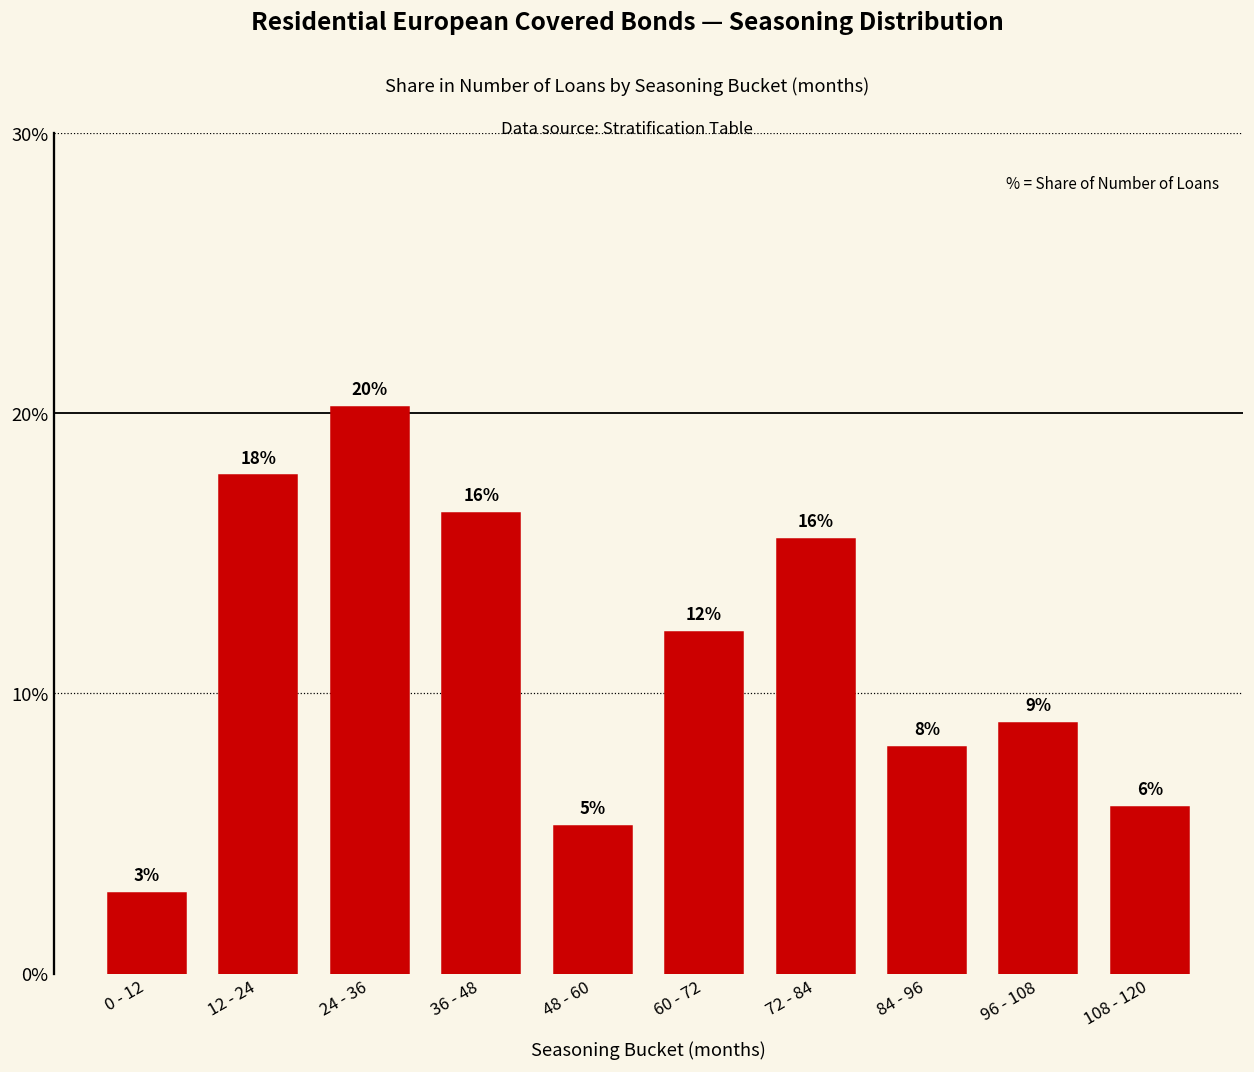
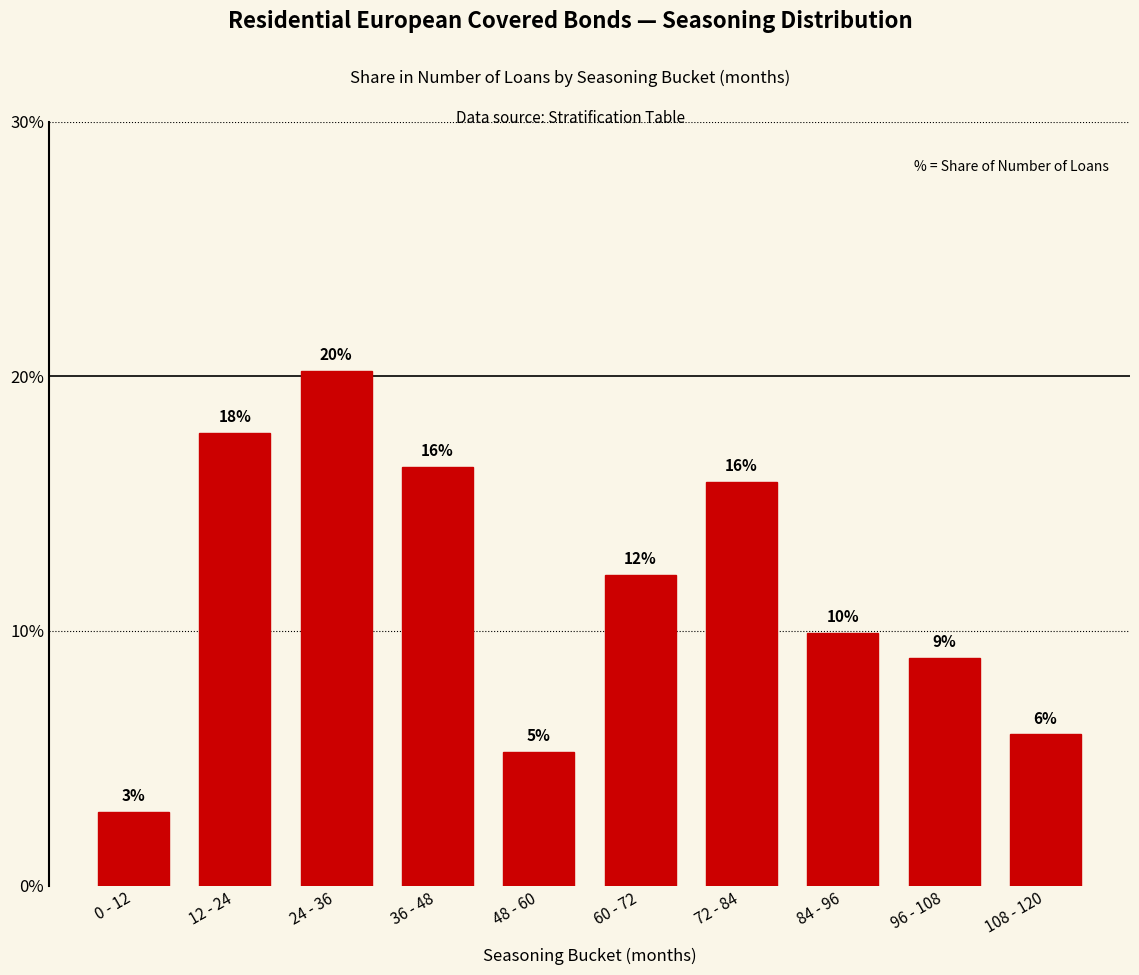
  {
    "0 - 12": "3%",
    "12 - 24": "18%",
    "24 - 36": "20%",
    "36 - 48": "16%",
    "48 - 60": "5%",
    "60 - 72": "12%",
-   "72 - 84": "15.5%",
-   "84 - 96": "8%",
+   "72 - 84": "15.8%",
+   "84 - 96": "10%",
    "96 - 108": "9%",
    "108 - 120": "6%"
  }
